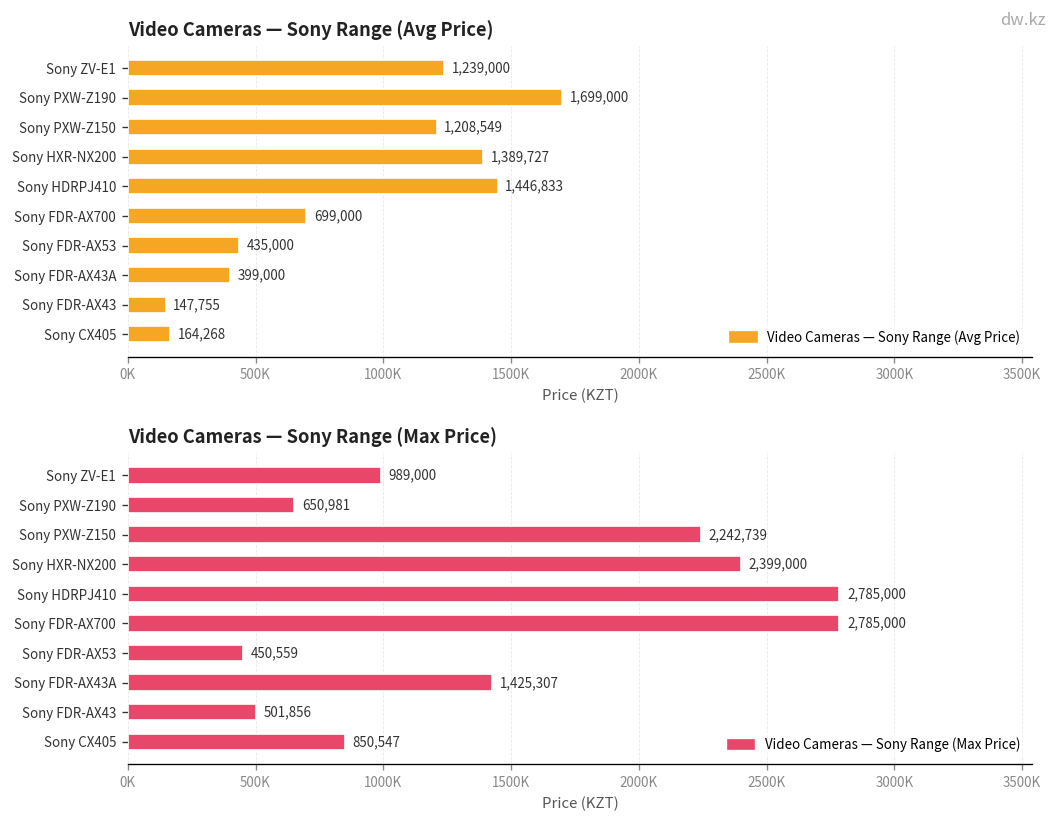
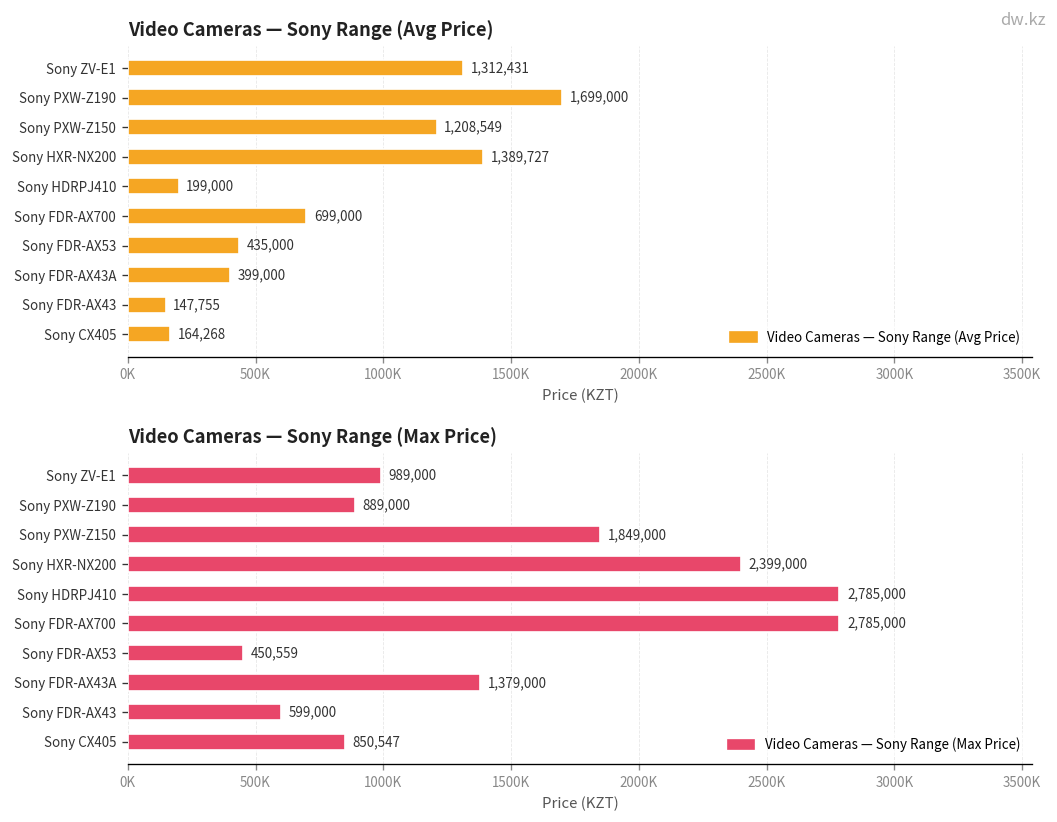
  {
    "Video Cameras — Sony Range (Avg Price)": {
-     "Sony ZV-E1": "1,239,000",
+     "Sony ZV-E1": "1,312,431",
      "Sony PXW-Z190": "1,699,000",
      "Sony PXW-Z150": "1,208,549",
      "Sony HXR-NX200": "1,389,727",
-     "Sony HDRPJ410": "1,446,833",
+     "Sony HDRPJ410": "199,000",
      "Sony FDR-AX700": "699,000",
      "Sony FDR-AX53": "435,000",
      "Sony FDR-AX43A": "399,000",
      "Sony FDR-AX43": "147,755",
      "Sony CX405": "164,268"
    },
    "Video Cameras — Sony Range (Max Price)": {
      "Sony ZV-E1": "989,000",
-     "Sony PXW-Z190": "650,981",
-     "Sony PXW-Z150": "2,242,739",
+     "Sony PXW-Z190": "889,000",
+     "Sony PXW-Z150": "1,849,000",
      "Sony HXR-NX200": "2,399,000",
      "Sony HDRPJ410": "2,785,000",
      "Sony FDR-AX700": "2,785,000",
      "Sony FDR-AX53": "450,559",
-     "Sony FDR-AX43A": "1,425,307",
-     "Sony FDR-AX43": "501,856",
+     "Sony FDR-AX43A": "1,379,000",
+     "Sony FDR-AX43": "599,000",
      "Sony CX405": "850,547"
    }
  }
